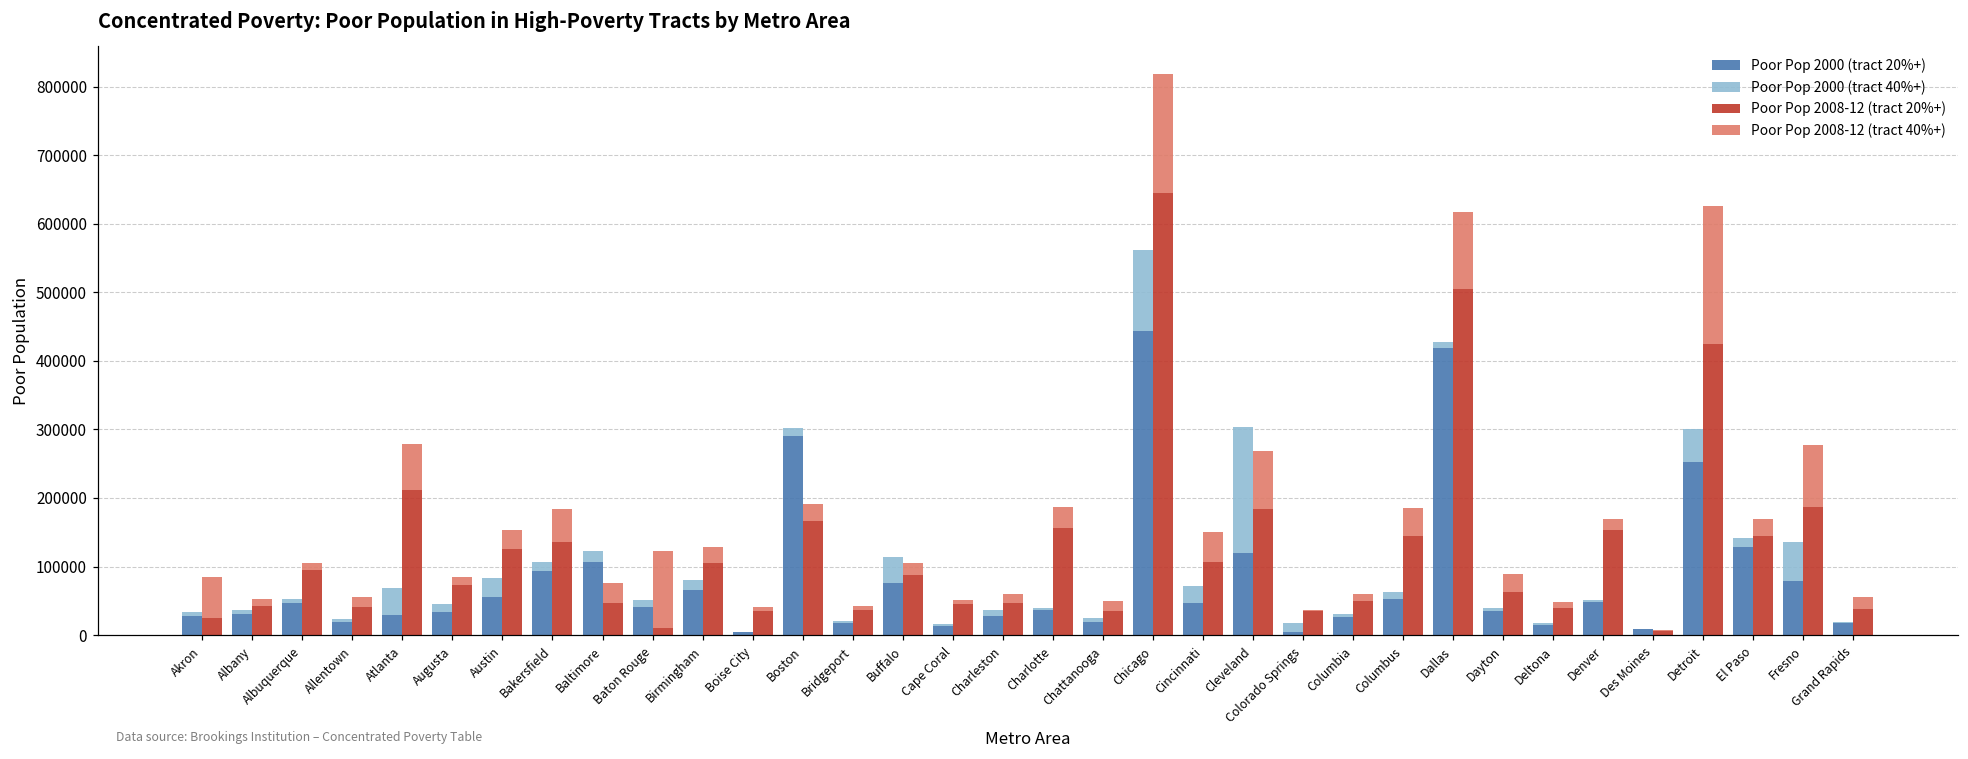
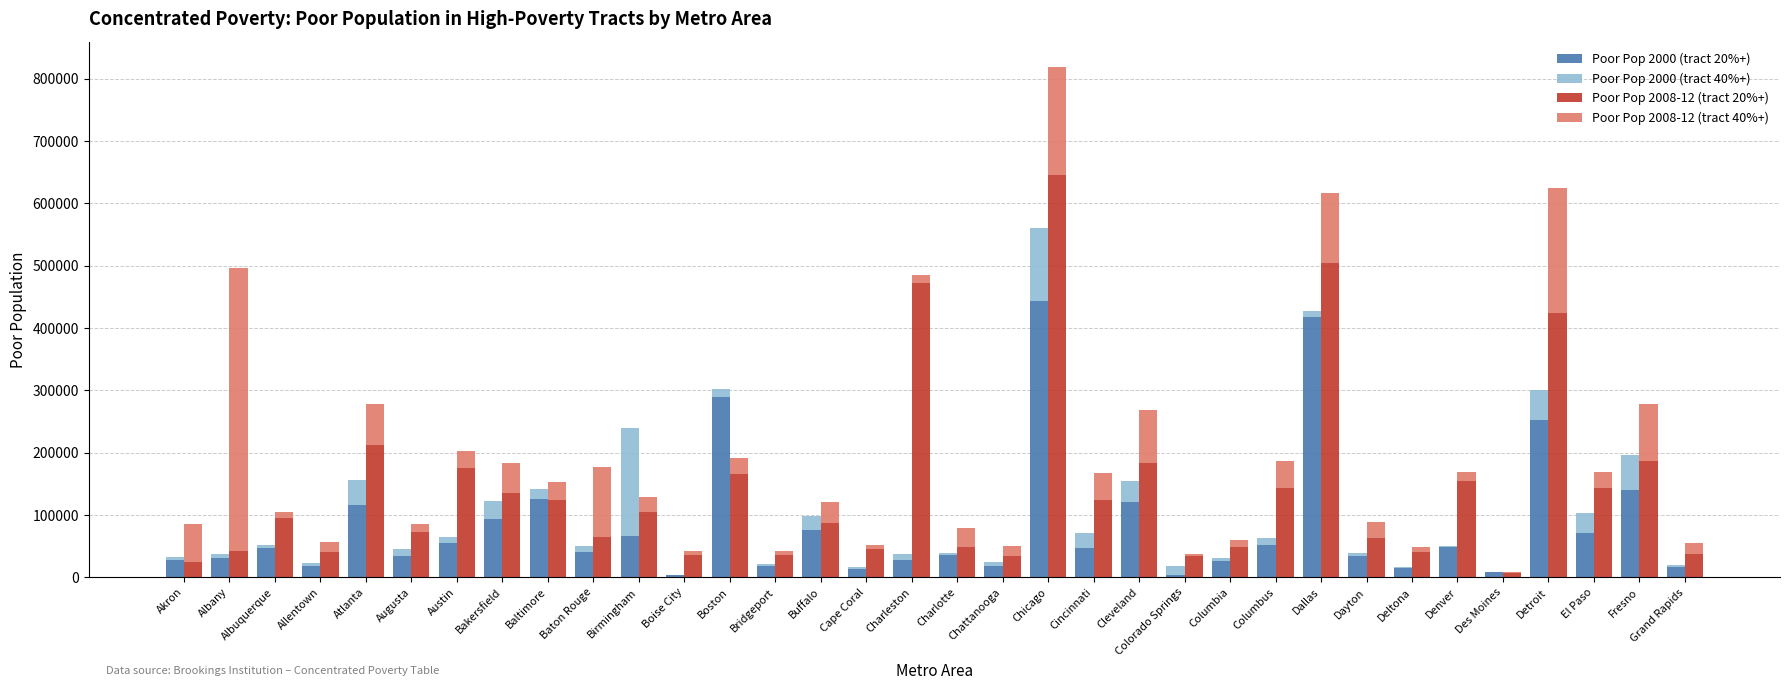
  {
    "Poor Pop 2000 (tract 20%+)": {
      "Akron": 30000,
      "Albany": 30000,
      "Albuquerque": 50000,
      "Allentown": 20000,
-     "Atlanta": 30000,
+     "Atlanta": 120000,
      "Augusta": 30000,
      "Austin": 50000,
      "Bakersfield": 90000,
-     "Baltimore": 110000,
+     "Baltimore": 130000,
      "Baton Rouge": 40000,
      "Birmingham": 70000,
      "Boston": 290000,
      "Bridgeport": 20000,
      "Buffalo": 80000,
      "Cape Coral": 10000,
      "Charleston": 30000,
      "Charlotte": 40000,
      "Chattanooga": 20000,
      "Chicago": 440000,
      "Cincinnati": 50000,
      "Cleveland": 120000,
      "Colorado Springs": 0,
      "Columbia": 30000,
      "Columbus": 50000,
      "Dallas": 420000,
      "Dayton": 30000,
      "Deltona": 20000,
      "Denver": 50000,
      "Des Moines": 10000,
      "Detroit": 250000,
-     "El Paso": 130000,
-     "Fresno": 80000,
+     "El Paso": 70000,
+     "Fresno": 140000,
      "Grand Rapids": 20000
    },
    "Poor Pop 2000 (tract 40%+)": {
      "Akron": 0,
      "Albany": 10000,
      "Albuquerque": 10000,
      "Allentown": 0,
      "Atlanta": 40000,
      "Augusta": 10000,
-     "Austin": 30000,
-     "Bakersfield": 10000,
+     "Austin": 10000,
+     "Bakersfield": 30000,
      "Baltimore": 20000,
      "Baton Rouge": 10000,
-     "Birmingham": 20000,
+     "Birmingham": 170000,
      "Boise City": 0,
      "Boston": 10000,
-     "Buffalo": 40000,
+     "Buffalo": 20000,
      "Charleston": 10000,
      "Chattanooga": 10000,
      "Chicago": 120000,
      "Cincinnati": 20000,
-     "Cleveland": 180000,
+     "Cleveland": 30000,
      "Colorado Springs": 10000,
      "Columbia": 0,
      "Columbus": 10000,
      "Dallas": 10000,
      "Dayton": 0,
      "Des Moines": 0,
      "Detroit": 50000,
-     "El Paso": 10000,
+     "El Paso": 30000,
      "Fresno": 60000
    },
    "Poor Pop 2008-12 (tract 20%+)": {
      "Akron": 20000,
      "Albany": 40000,
      "Albuquerque": 100000,
      "Allentown": 40000,
      "Atlanta": 210000,
      "Augusta": 70000,
-     "Austin": 130000,
+     "Austin": 180000,
      "Bakersfield": 140000,
-     "Baltimore": 50000,
-     "Baton Rouge": 10000,
+     "Baltimore": 120000,
+     "Baton Rouge": 60000,
      "Birmingham": 110000,
      "Boise City": 40000,
      "Boston": 170000,
      "Bridgeport": 40000,
      "Buffalo": 90000,
      "Cape Coral": 50000,
-     "Charleston": 50000,
-     "Charlotte": 160000,
+     "Charleston": 470000,
+     "Charlotte": 50000,
      "Chattanooga": 30000,
      "Chicago": 650000,
-     "Cincinnati": 110000,
+     "Cincinnati": 120000,
      "Cleveland": 180000,
      "Colorado Springs": 30000,
      "Columbia": 50000,
      "Columbus": 140000,
      "Dallas": 500000,
      "Dayton": 60000,
      "Deltona": 40000,
      "Denver": 150000,
      "Des Moines": 10000,
      "Detroit": 420000,
      "El Paso": 140000,
      "Fresno": 190000,
      "Grand Rapids": 40000
    },
    "Poor Pop 2008-12 (tract 40%+)": {
      "Akron": 60000,
-     "Albany": 10000,
+     "Albany": 450000,
      "Albuquerque": 10000,
      "Allentown": 20000,
      "Atlanta": 70000,
      "Augusta": 10000,
      "Austin": 30000,
      "Bakersfield": 50000,
      "Baltimore": 30000,
      "Baton Rouge": 110000,
      "Birmingham": 20000,
      "Boise City": 10000,
      "Boston": 30000,
      "Bridgeport": 10000,
-     "Buffalo": 20000,
+     "Buffalo": 30000,
      "Cape Coral": 10000,
      "Charleston": 10000,
      "Charlotte": 30000,
      "Chattanooga": 20000,
      "Chicago": 170000,
      "Cincinnati": 40000,
      "Cleveland": 80000,
      "Columbia": 10000,
      "Columbus": 40000,
      "Dallas": 110000,
      "Dayton": 30000,
      "Deltona": 10000,
      "Denver": 20000,
      "Detroit": 200000,
      "El Paso": 30000,
      "Fresno": 90000,
      "Grand Rapids": 20000
    }
  }
